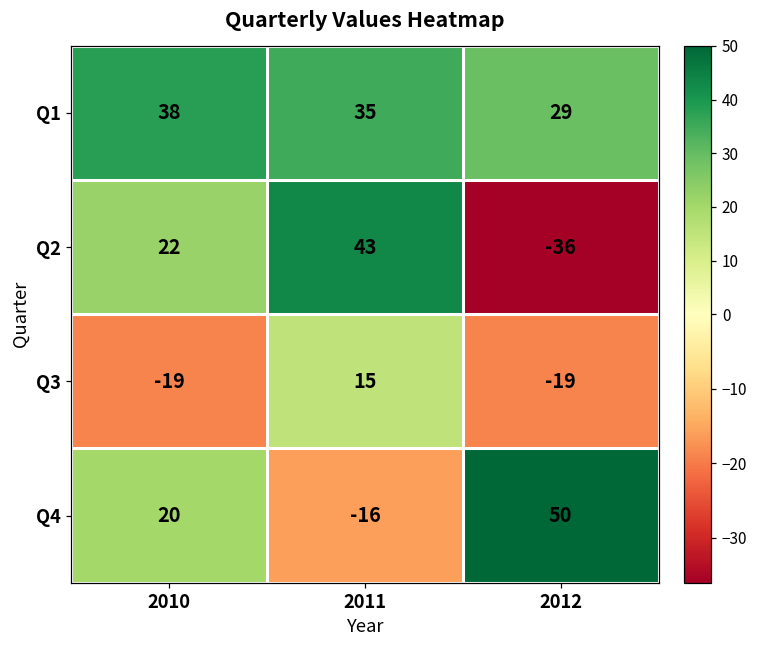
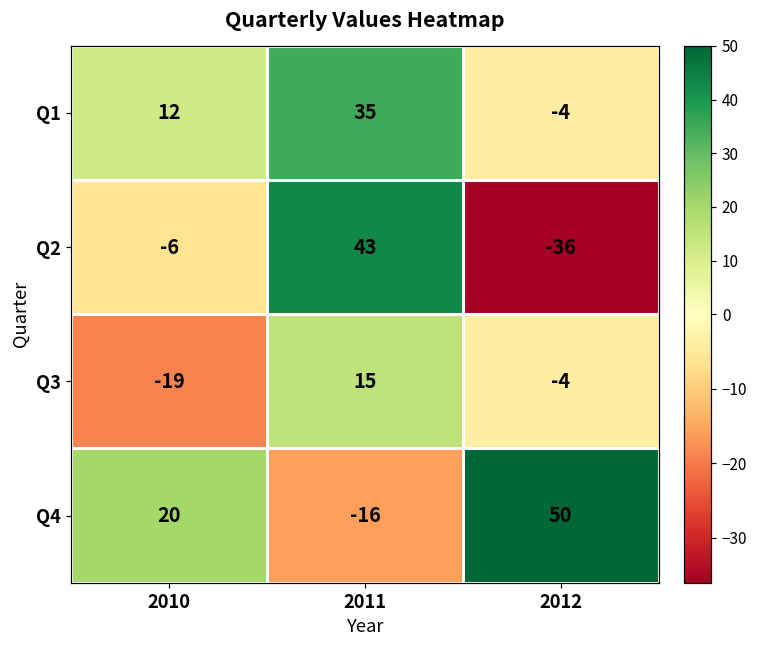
  {
    "Q1": {
-     "2010": 38,
+     "2010": 12,
      "2011": 35,
-     "2012": 29
+     "2012": -4
    },
    "Q2": {
-     "2010": 22,
+     "2010": -6,
      "2011": 43,
      "2012": -36
    },
    "Q3": {
      "2010": -19,
      "2011": 15,
-     "2012": -19
+     "2012": -4
    },
    "Q4": {
      "2010": 20,
      "2011": -16,
      "2012": 50
    }
  }
